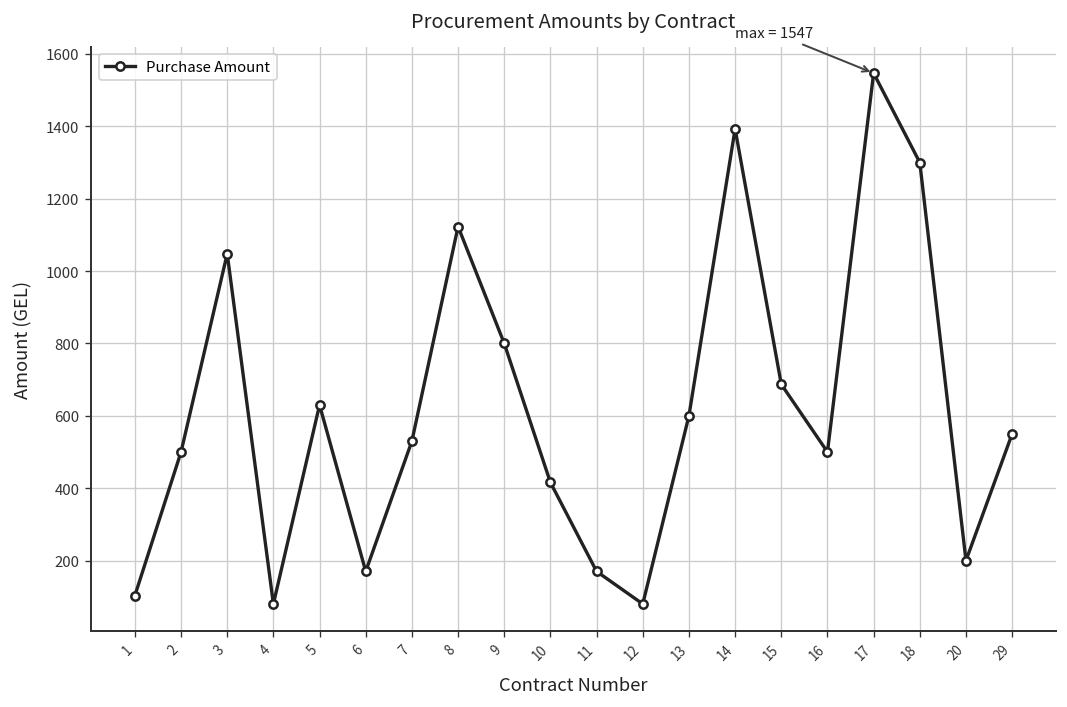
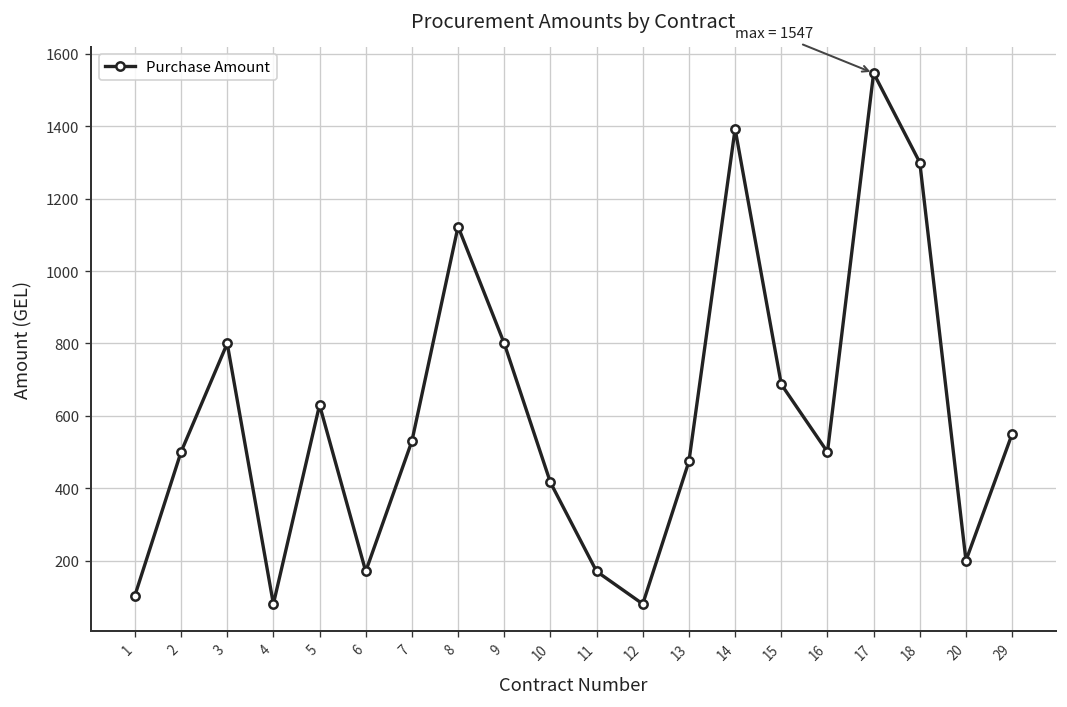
  {
    "1": 100,
    "2": 500,
-   "3": 1050,
+   "3": 800,
    "4": 80,
    "5": 630,
    "6": 170,
    "7": 530,
    "8": 1120,
    "9": 800,
    "10": 420,
    "11": 170,
    "12": 80,
-   "13": 600,
+   "13": 470,
    "14": 1390,
    "15": 690,
    "16": 500,
    "18": 1300,
    "20": 200,
    "29": 550
  }
